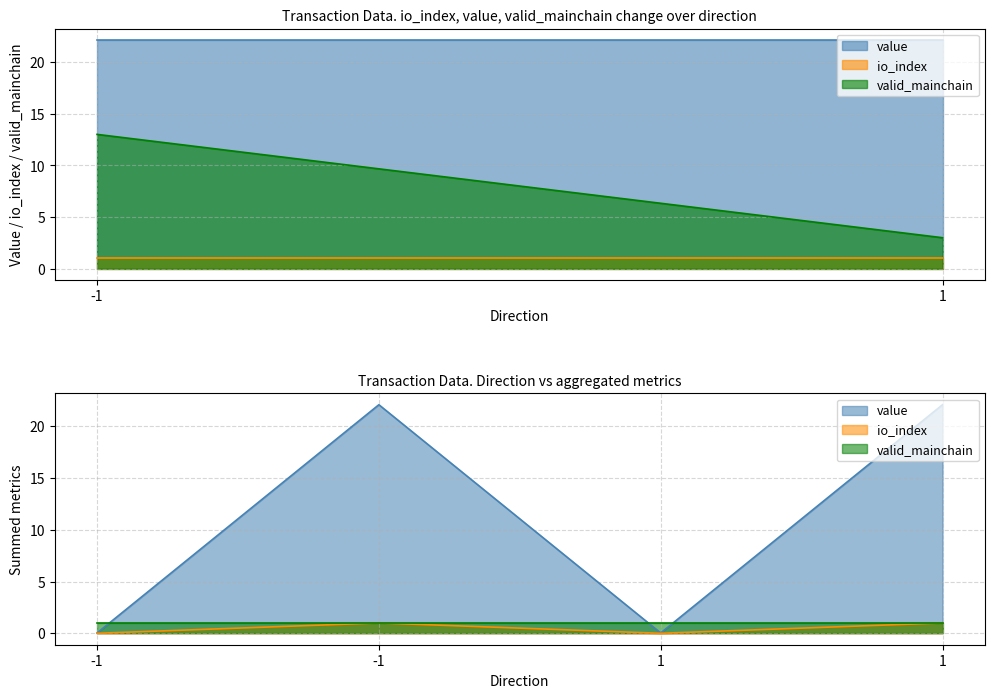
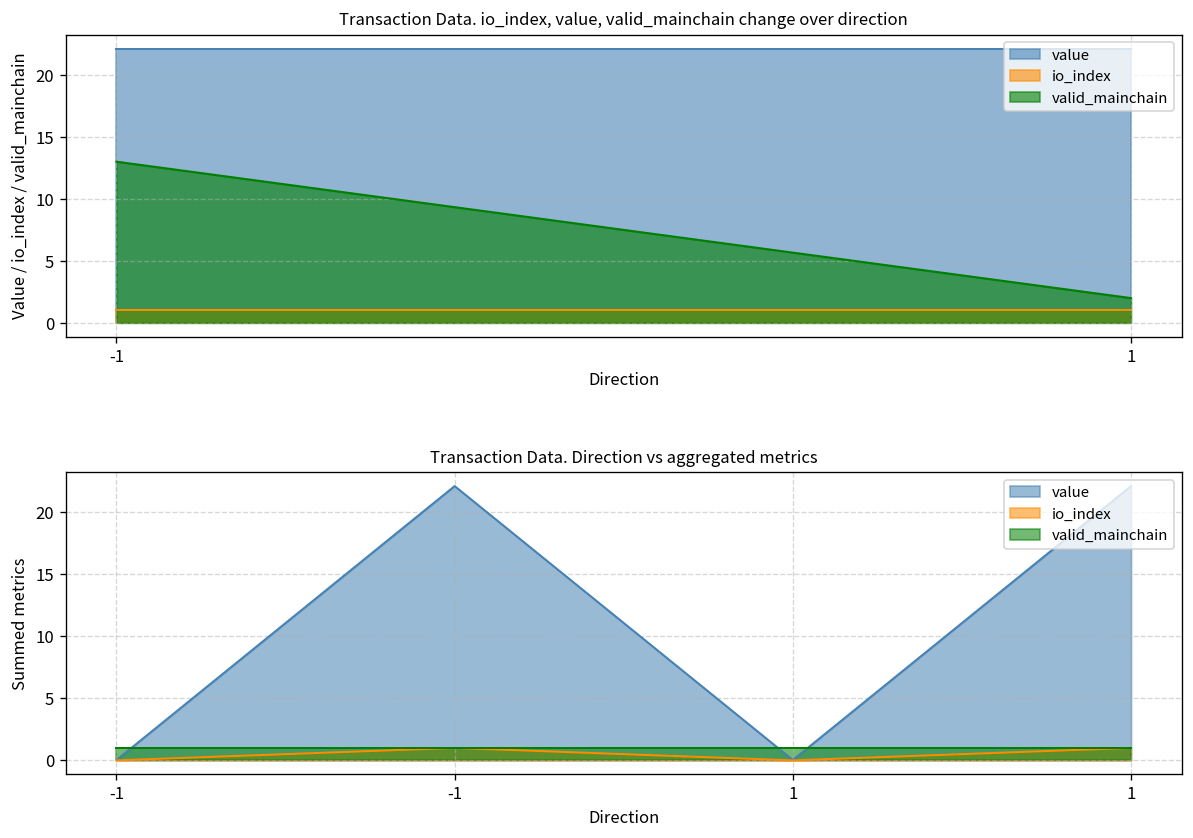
  {
    "Transaction Data. io_index, value, valid_mainchain change over direction": {
      "value": {
        "-1": 22
      },
      "io_index": {
        "-1": 1,
        "1": 1
      },
      "valid_mainchain": {
        "-1": 13,
-       "1": 3
+       "1": 2
      }
    }
  }
